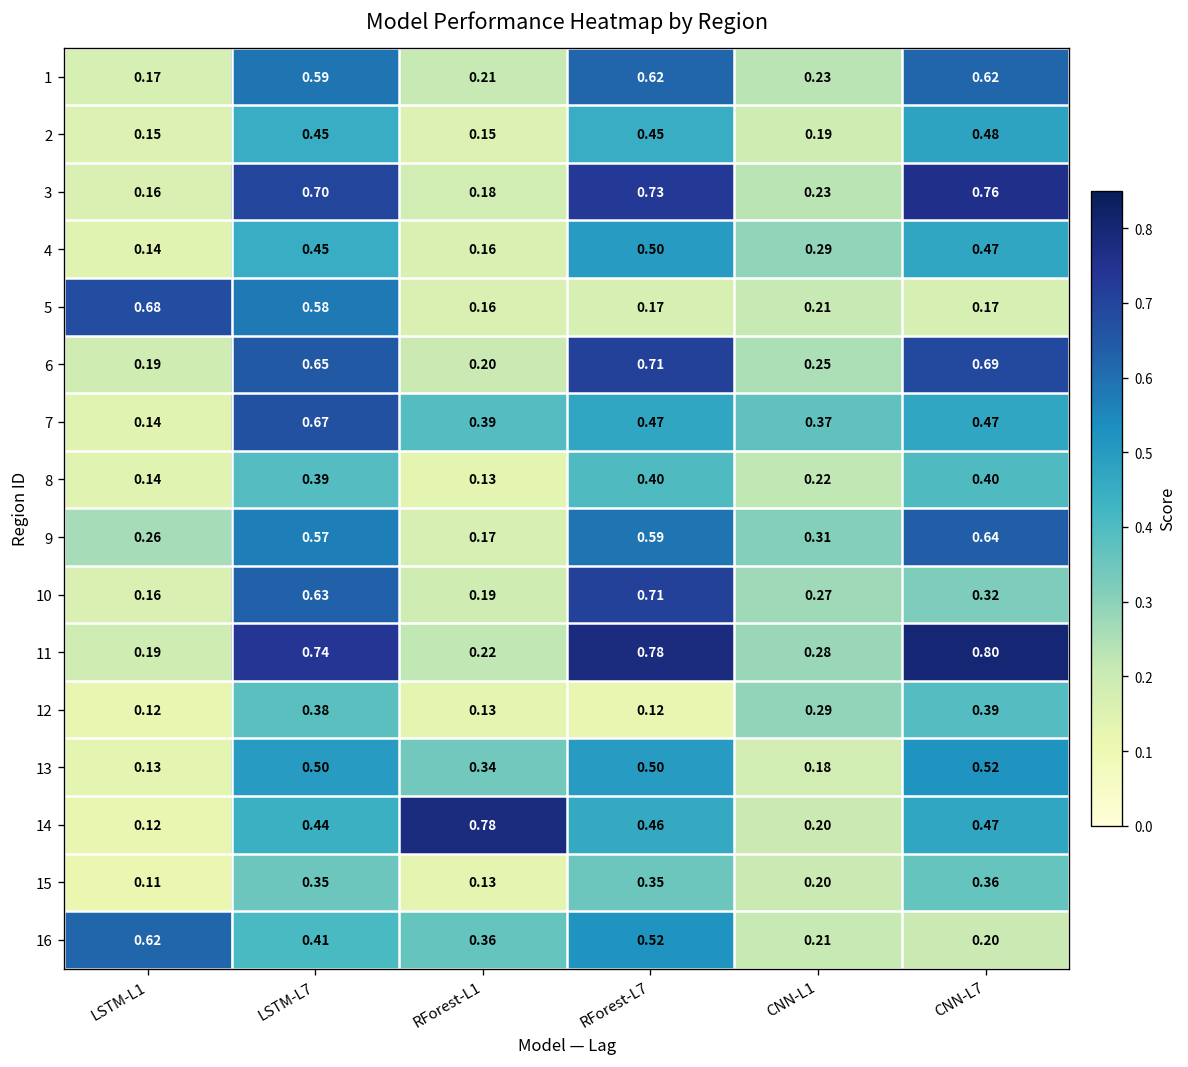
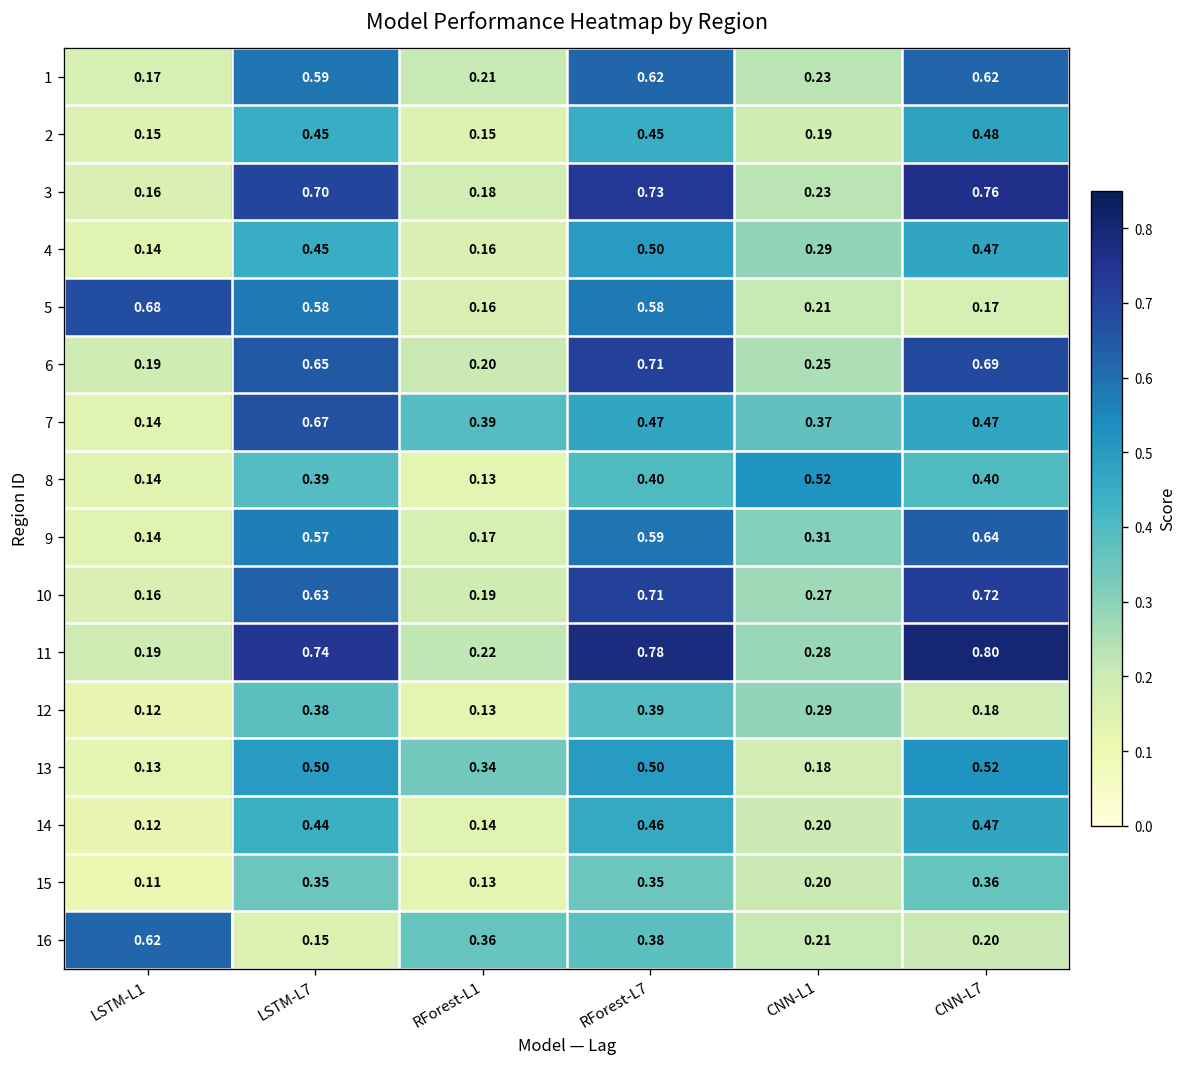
  {
    "1": {
      "LSTM-L1": 0.17,
      "LSTM-L7": 0.59,
      "RForest-L1": 0.21,
      "RForest-L7": 0.62,
      "CNN-L1": 0.23,
      "CNN-L7": 0.62
    },
    "2": {
      "LSTM-L1": 0.15,
      "LSTM-L7": 0.45,
      "RForest-L1": 0.15,
      "RForest-L7": 0.45,
      "CNN-L1": 0.19,
      "CNN-L7": 0.48
    },
    "3": {
      "LSTM-L1": 0.16,
      "LSTM-L7": 0.70,
      "RForest-L1": 0.18,
      "RForest-L7": 0.73,
      "CNN-L1": 0.23,
      "CNN-L7": 0.76
    },
    "4": {
      "LSTM-L1": 0.14,
      "LSTM-L7": 0.45,
      "RForest-L1": 0.16,
      "RForest-L7": 0.50,
      "CNN-L1": 0.29,
      "CNN-L7": 0.47
    },
    "5": {
      "LSTM-L1": 0.68,
      "LSTM-L7": 0.58,
      "RForest-L1": 0.16,
-     "RForest-L7": 0.17,
+     "RForest-L7": 0.58,
      "CNN-L1": 0.21,
      "CNN-L7": 0.17
    },
    "6": {
      "LSTM-L1": 0.19,
      "LSTM-L7": 0.65,
      "RForest-L1": 0.20,
      "RForest-L7": 0.71,
      "CNN-L1": 0.25,
      "CNN-L7": 0.69
    },
    "7": {
      "LSTM-L1": 0.14,
      "LSTM-L7": 0.67,
      "RForest-L1": 0.39,
      "RForest-L7": 0.47,
      "CNN-L1": 0.37,
      "CNN-L7": 0.47
    },
    "8": {
      "LSTM-L1": 0.14,
      "LSTM-L7": 0.39,
      "RForest-L1": 0.13,
      "RForest-L7": 0.40,
-     "CNN-L1": 0.22,
+     "CNN-L1": 0.52,
      "CNN-L7": 0.40
    },
    "9": {
-     "LSTM-L1": 0.26,
+     "LSTM-L1": 0.14,
      "LSTM-L7": 0.57,
      "RForest-L1": 0.17,
      "RForest-L7": 0.59,
      "CNN-L1": 0.31,
      "CNN-L7": 0.64
    },
    "10": {
      "LSTM-L1": 0.16,
      "LSTM-L7": 0.63,
      "RForest-L1": 0.19,
      "RForest-L7": 0.71,
      "CNN-L1": 0.27,
-     "CNN-L7": 0.32
+     "CNN-L7": 0.72
    },
    "11": {
      "LSTM-L1": 0.19,
      "LSTM-L7": 0.74,
      "RForest-L1": 0.22,
      "RForest-L7": 0.78,
      "CNN-L1": 0.28,
      "CNN-L7": 0.80
    },
    "12": {
      "LSTM-L1": 0.12,
      "LSTM-L7": 0.38,
      "RForest-L1": 0.13,
-     "RForest-L7": 0.12,
+     "RForest-L7": 0.39,
      "CNN-L1": 0.29,
-     "CNN-L7": 0.39
+     "CNN-L7": 0.18
    },
    "13": {
      "LSTM-L1": 0.13,
      "LSTM-L7": 0.50,
      "RForest-L1": 0.34,
      "RForest-L7": 0.50,
      "CNN-L1": 0.18,
      "CNN-L7": 0.52
    },
    "14": {
      "LSTM-L1": 0.12,
      "LSTM-L7": 0.44,
-     "RForest-L1": 0.78,
+     "RForest-L1": 0.14,
      "RForest-L7": 0.46,
      "CNN-L1": 0.20,
      "CNN-L7": 0.47
    },
    "15": {
      "LSTM-L1": 0.11,
      "LSTM-L7": 0.35,
      "RForest-L1": 0.13,
      "RForest-L7": 0.35,
      "CNN-L1": 0.20,
      "CNN-L7": 0.36
    },
    "16": {
      "LSTM-L1": 0.62,
-     "LSTM-L7": 0.41,
+     "LSTM-L7": 0.15,
      "RForest-L1": 0.36,
-     "RForest-L7": 0.52,
+     "RForest-L7": 0.38,
      "CNN-L1": 0.21,
      "CNN-L7": 0.20
    }
  }
